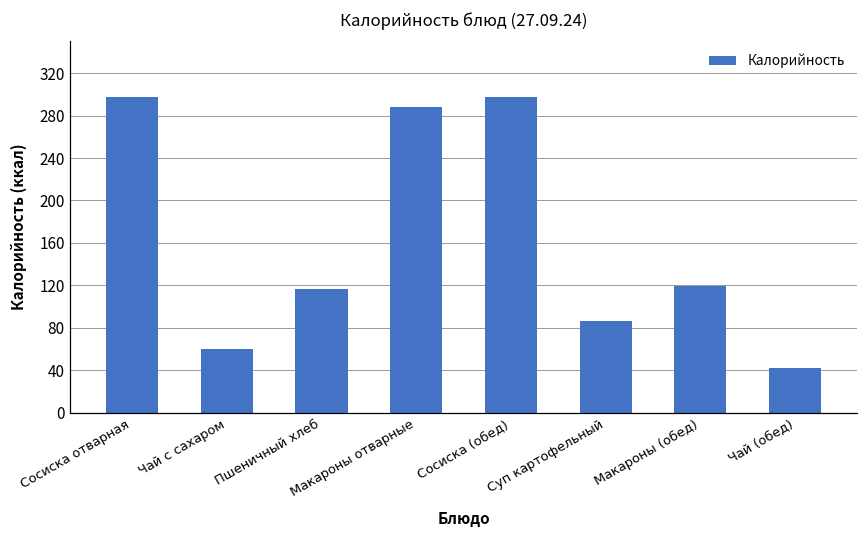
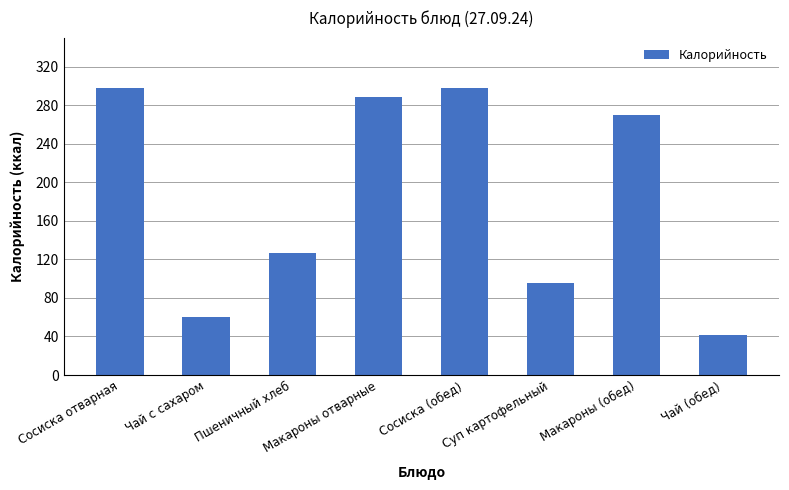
  {
    "Сосиска отварная": 300,
    "Чай с сахаром": 60,
-   "Пшеничный хлеб": 120,
+   "Пшеничный хлеб": 130,
    "Макароны отварные": 290,
    "Сосиска (обед)": 300,
-   "Суп картофельный": 90,
-   "Макароны (обед)": 120,
+   "Суп картофельный": 100,
+   "Макароны (обед)": 270,
    "Чай (обед)": 40
  }
